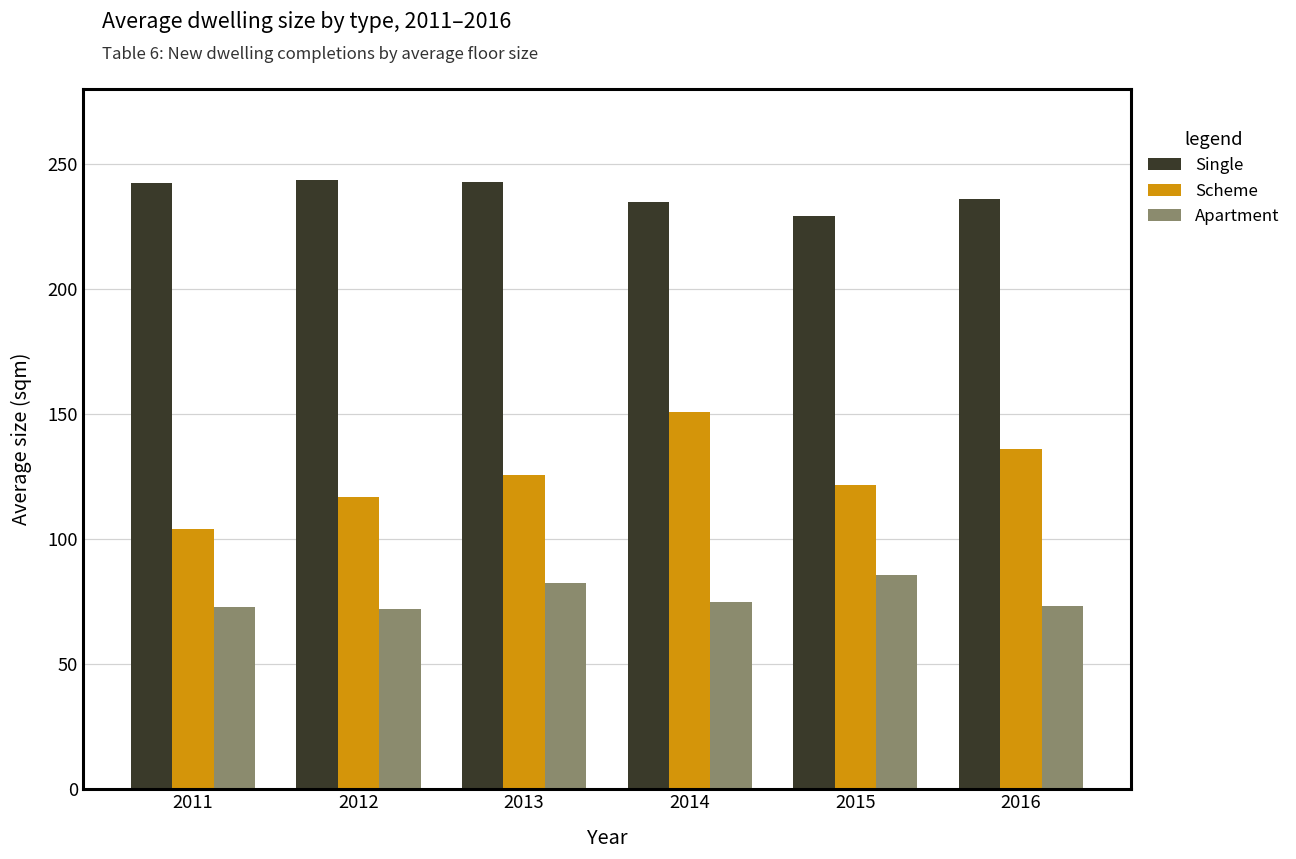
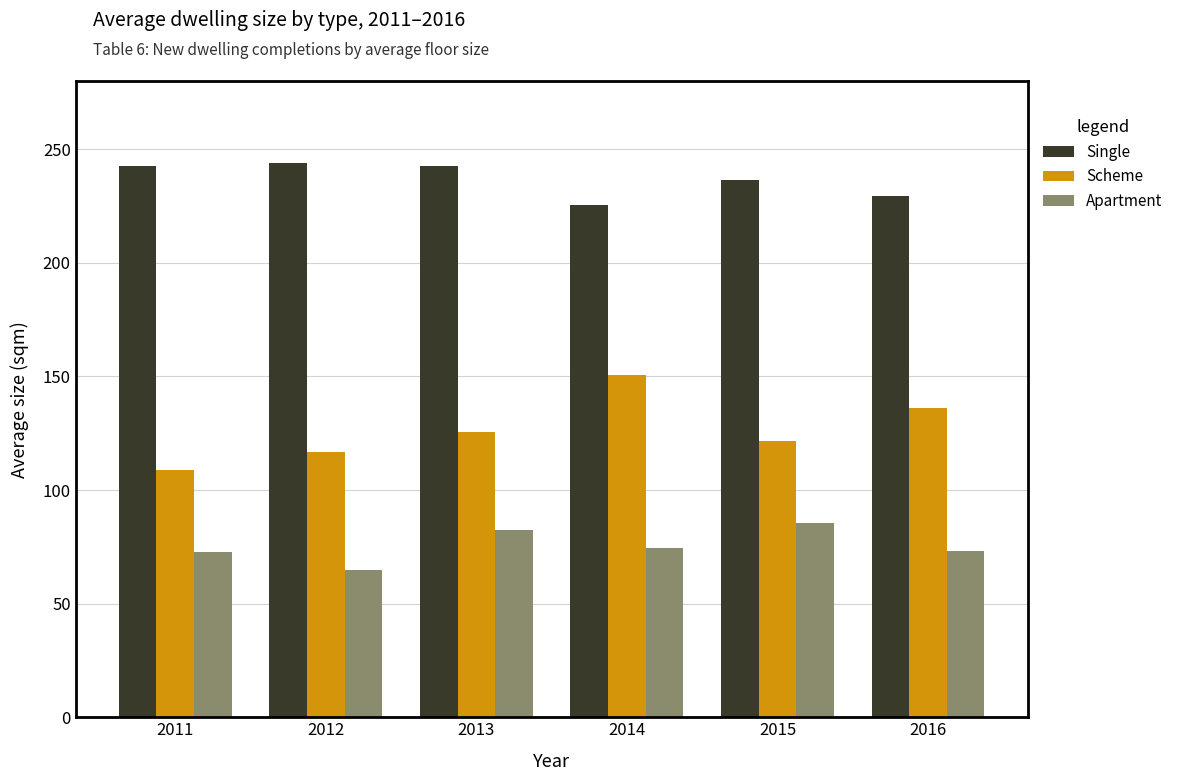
  {
    "Single": {
      "2011": 243,
      "2012": 244,
      "2013": 243,
-     "2014": 235,
-     "2015": 229,
-     "2016": 236
+     "2014": 225,
+     "2015": 236,
+     "2016": 229
    },
    "Scheme": {
-     "2011": 104,
+     "2011": 109,
      "2012": 117,
      "2013": 126,
      "2014": 151,
      "2015": 122,
      "2016": 136
    },
    "Apartment": {
      "2011": 73,
-     "2012": 72,
+     "2012": 65,
      "2013": 83,
      "2014": 75,
      "2015": 85,
      "2016": 73
    }
  }
